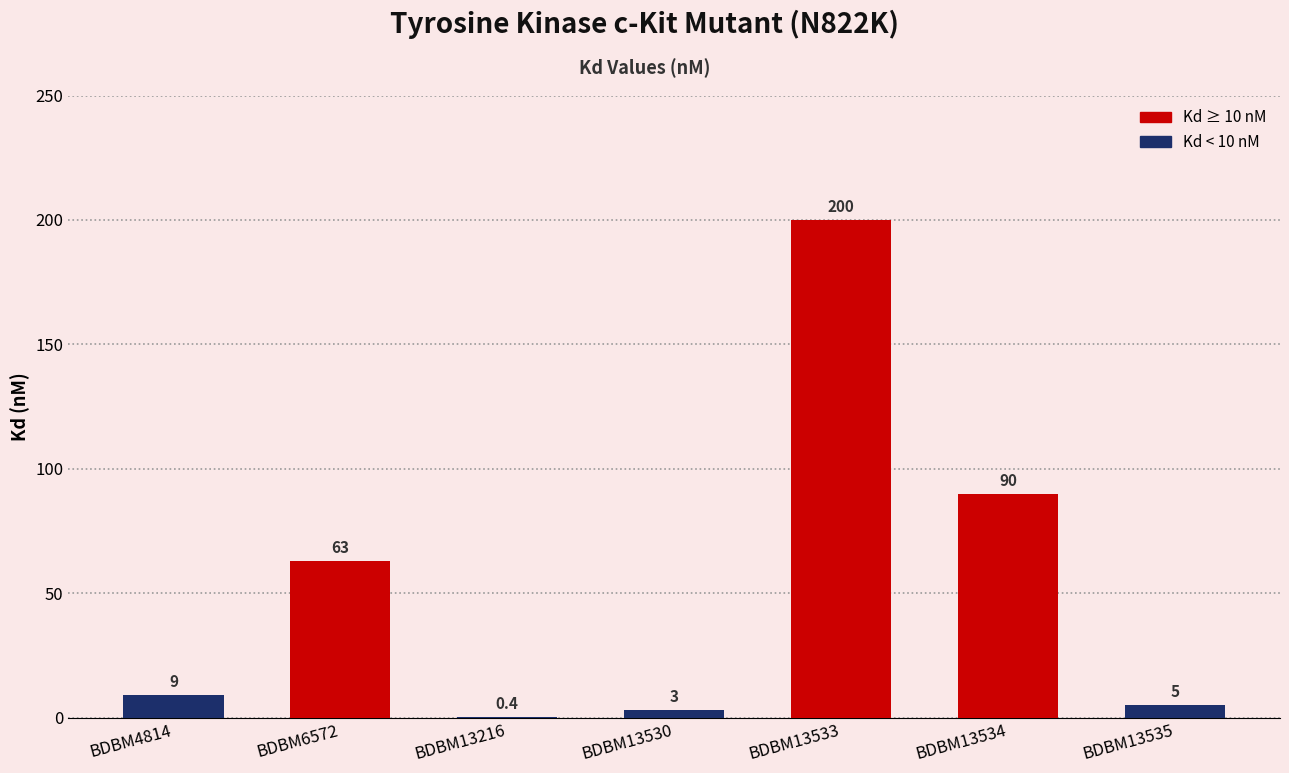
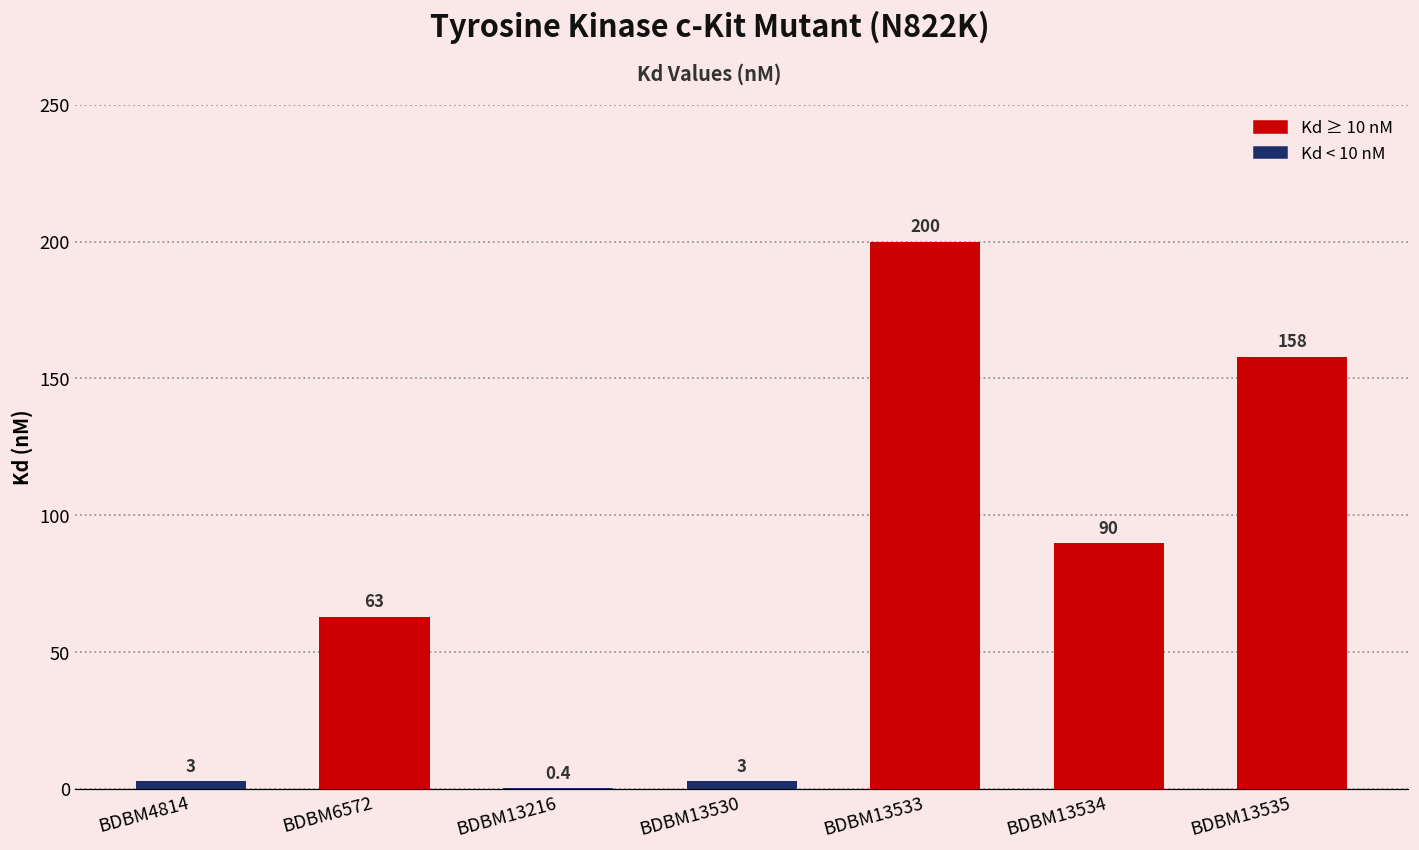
  {
-   "BDBM4814": 9,
+   "BDBM4814": 3,
    "BDBM6572": 63,
    "BDBM13216": 0.4,
    "BDBM13530": 3,
    "BDBM13533": 200,
    "BDBM13534": 90,
-   "BDBM13535": 5
+   "BDBM13535": 158
  }
